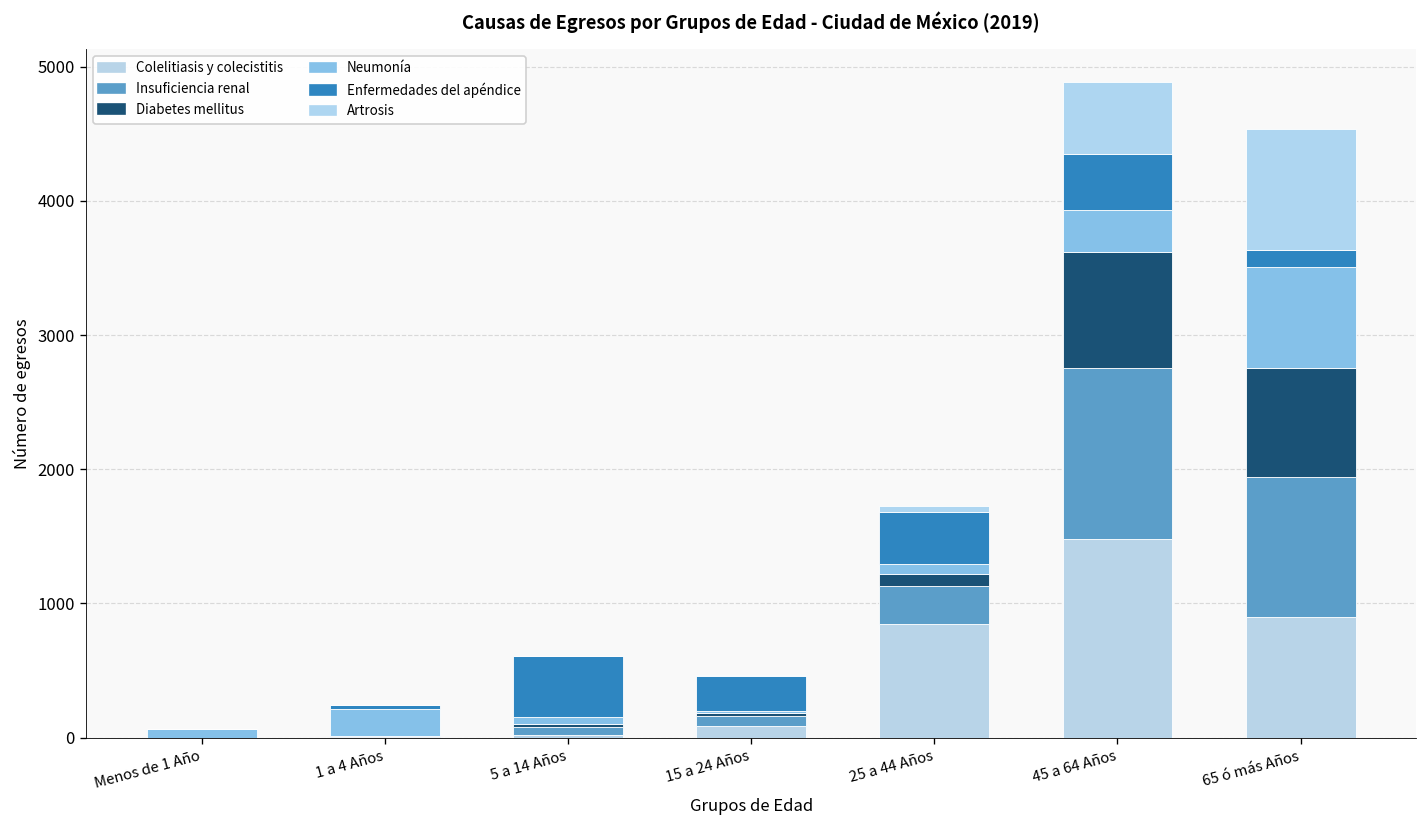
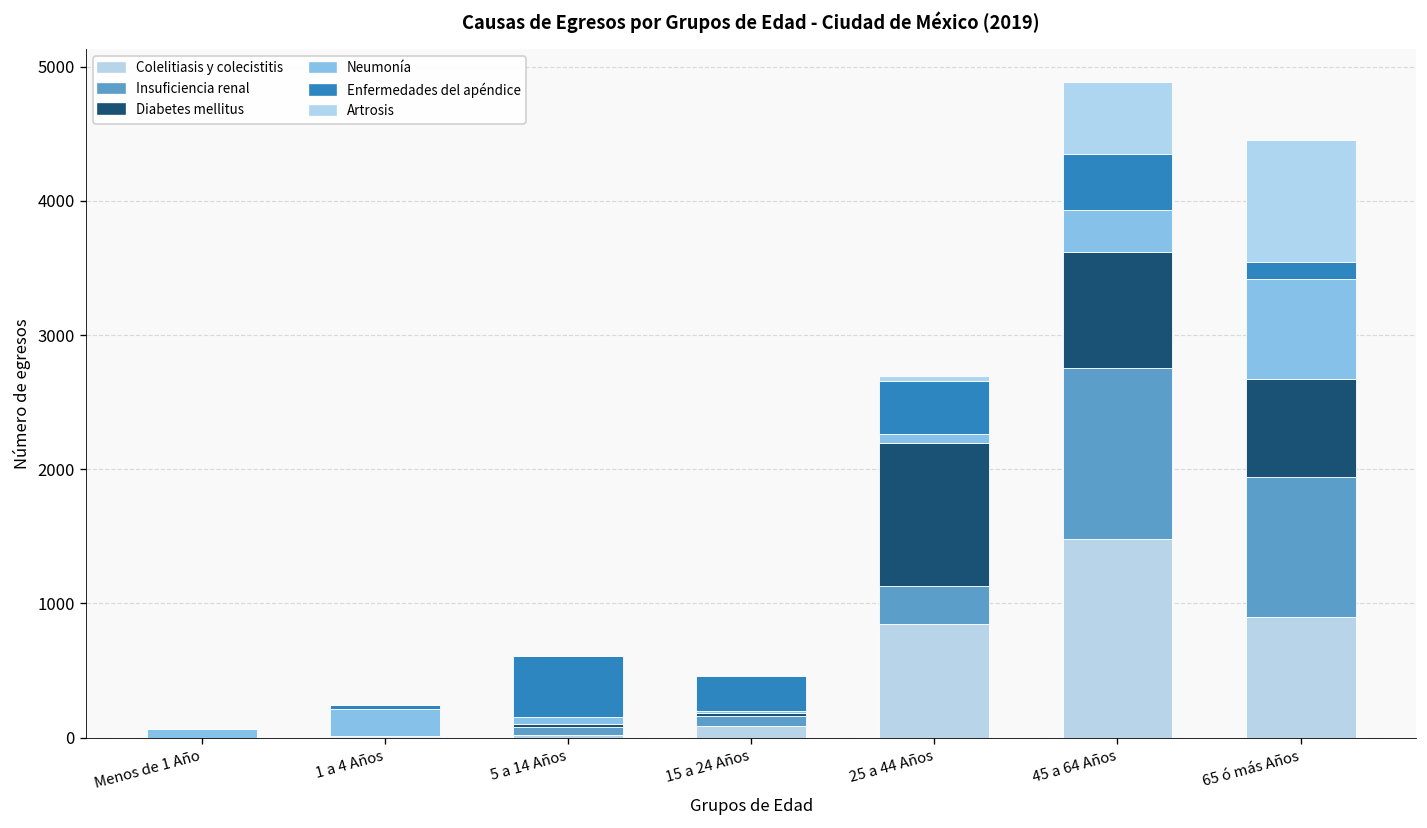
  {
    "Diabetes mellitus": {
      "Menos de 1 Año": 0,
      "5 a 14 Años": 30,
-     "25 a 44 Años": 100,
+     "25 a 44 Años": 1070,
      "45 a 64 Años": 870,
-     "65 ó más Años": 810
+     "65 ó más Años": 730
    }
  }
